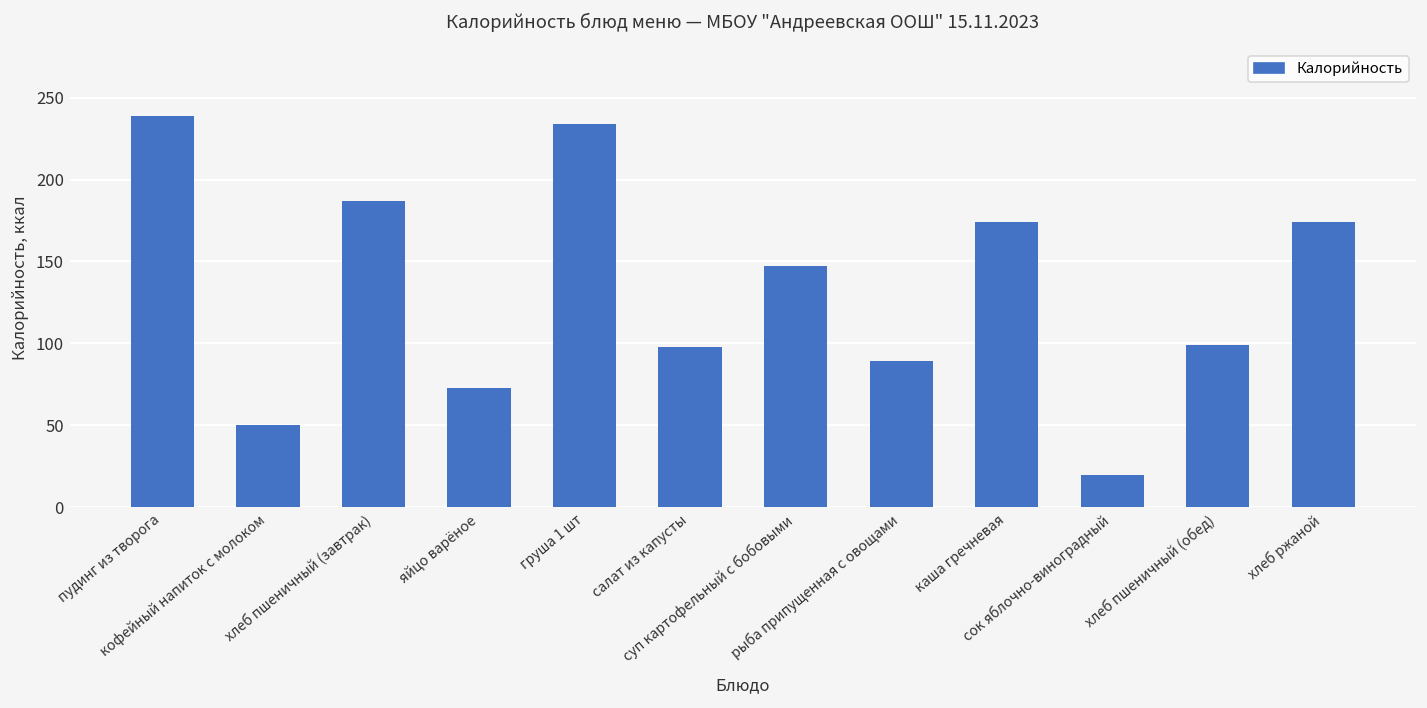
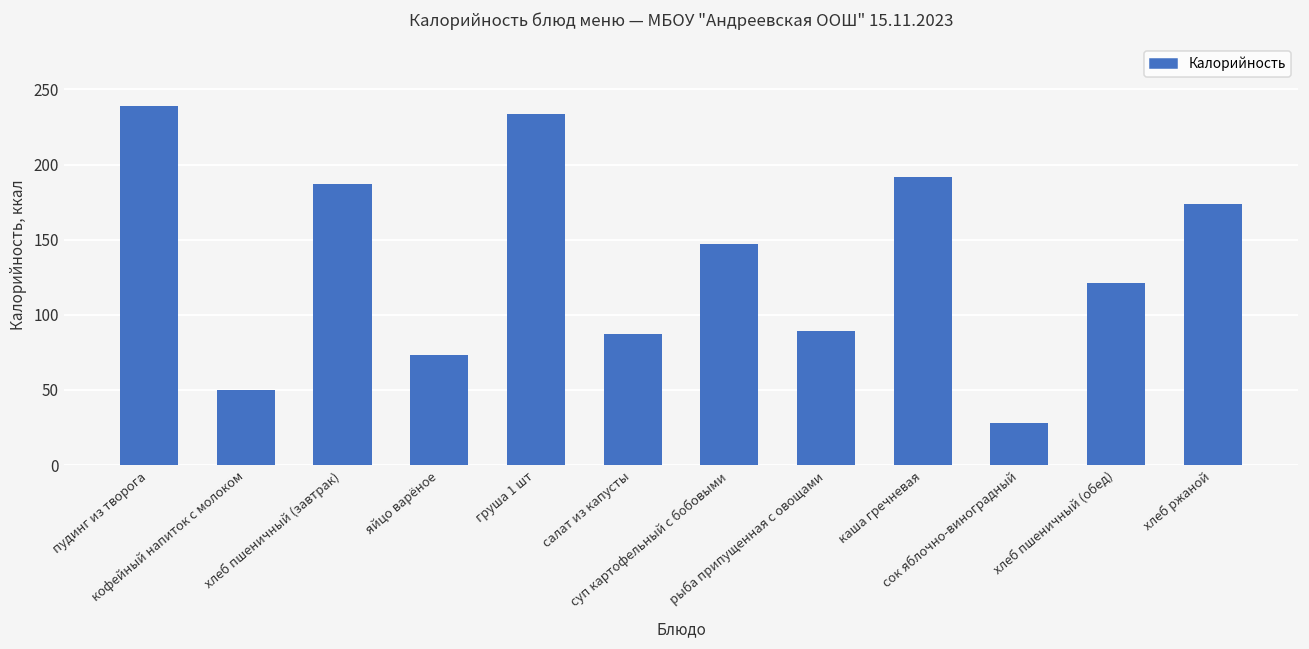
  {
    "пудинг из творога": 239,
    "кофейный напиток с молоком": 50,
    "хлеб пшеничный (завтрак)": 187,
    "яйцо варёное": 73,
    "груша 1 шт": 234,
-   "салат из капусты": 98,
+   "салат из капусты": 87,
    "суп картофельный с бобовыми": 147,
    "рыба припущенная с овощами": 89,
-   "каша гречневая": 174,
-   "сок яблочно-виноградный": 20,
-   "хлеб пшеничный (обед)": 99,
+   "каша гречневая": 192,
+   "сок яблочно-виноградный": 28,
+   "хлеб пшеничный (обед)": 121,
    "хлеб ржаной": 174
  }
